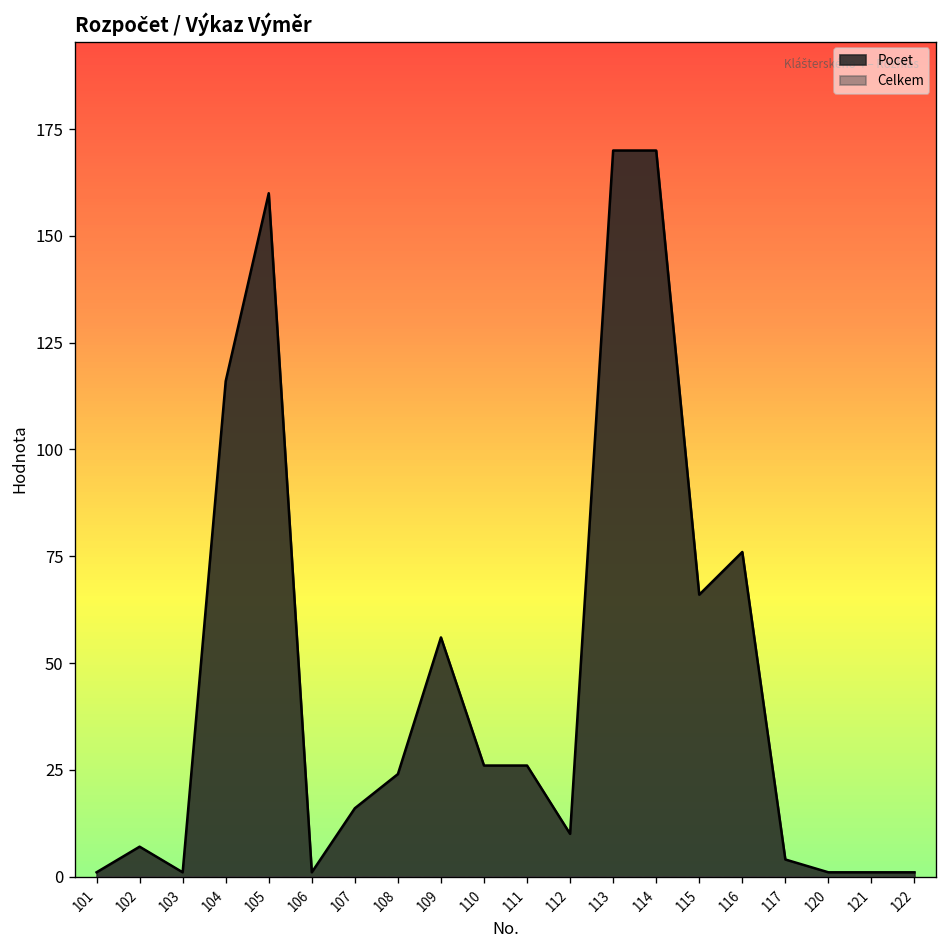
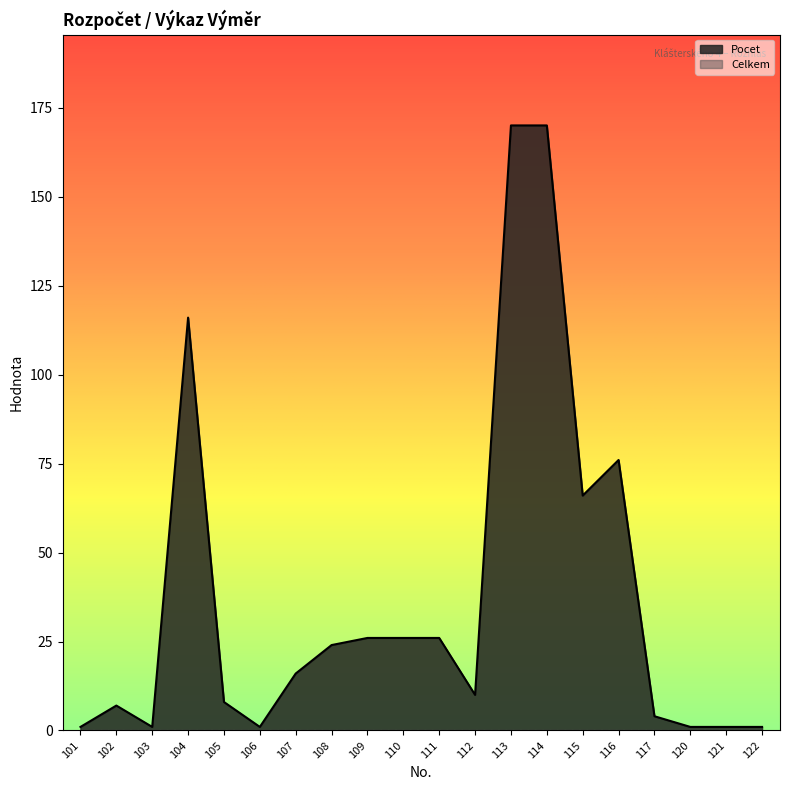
  {
    "Pocet": {
      "101": 1,
      "102": 7,
      "103": 1,
      "104": 116,
-     "105": 160,
+     "105": 8,
      "106": 1,
      "107": 16,
      "108": 24,
-     "109": 56,
+     "109": 26,
      "110": 26,
      "111": 26,
      "112": 10,
      "113": 170,
      "114": 170,
      "115": 66,
      "116": 76,
      "117": 4,
      "120": 1,
      "121": 1,
      "122": 1
    },
    "Celkem": {
      "101": 0,
      "102": 0,
      "103": 0,
      "104": 0,
      "105": 0,
      "106": 0,
      "107": 0,
      "108": 0,
      "109": 0,
      "110": 0,
      "111": 0,
      "112": 0,
      "113": 0,
      "114": 0,
      "115": 0,
      "116": 0,
      "117": 0,
      "120": 0,
      "121": 0,
      "122": 0
    }
  }
